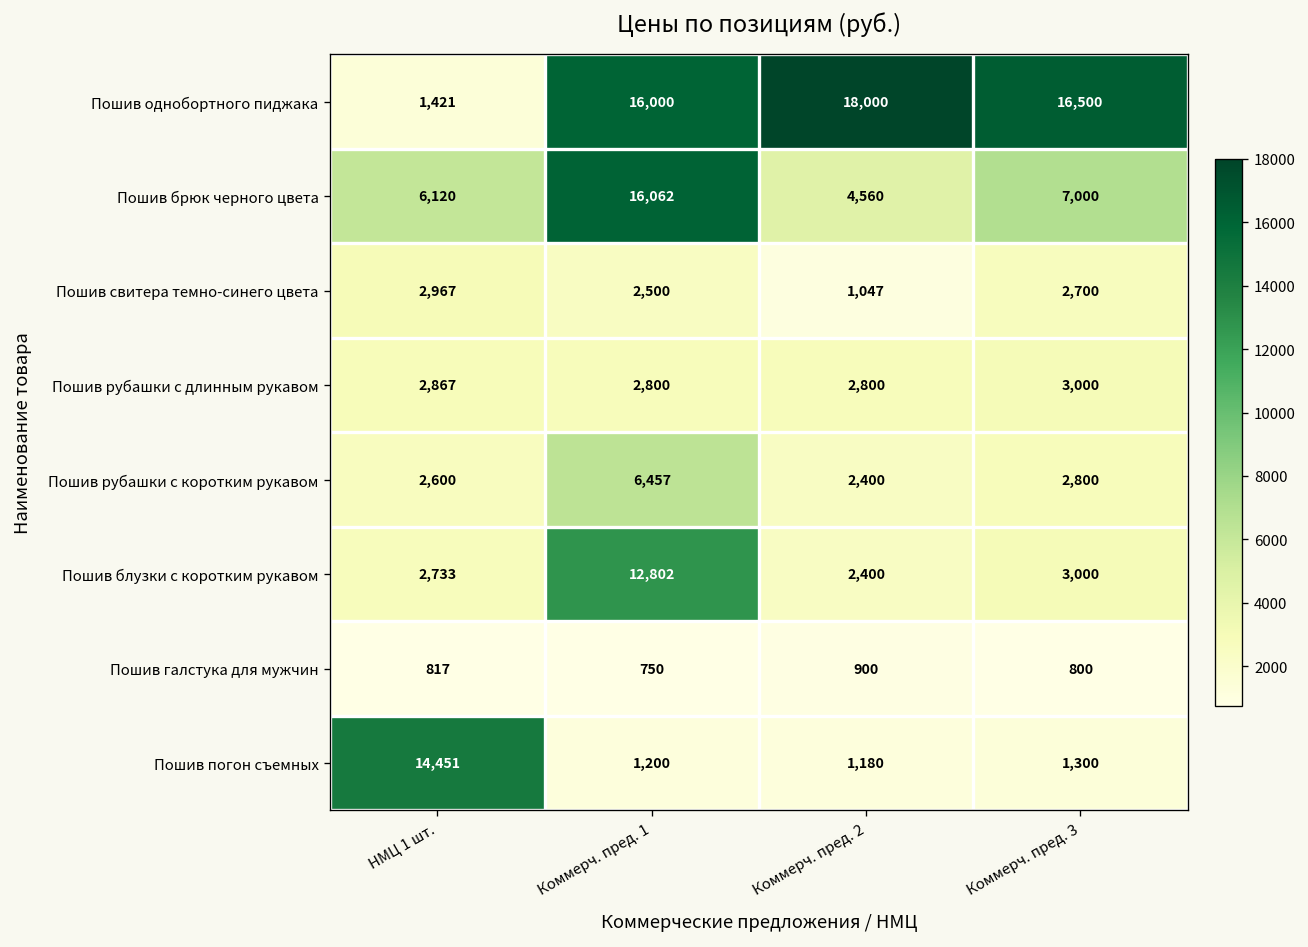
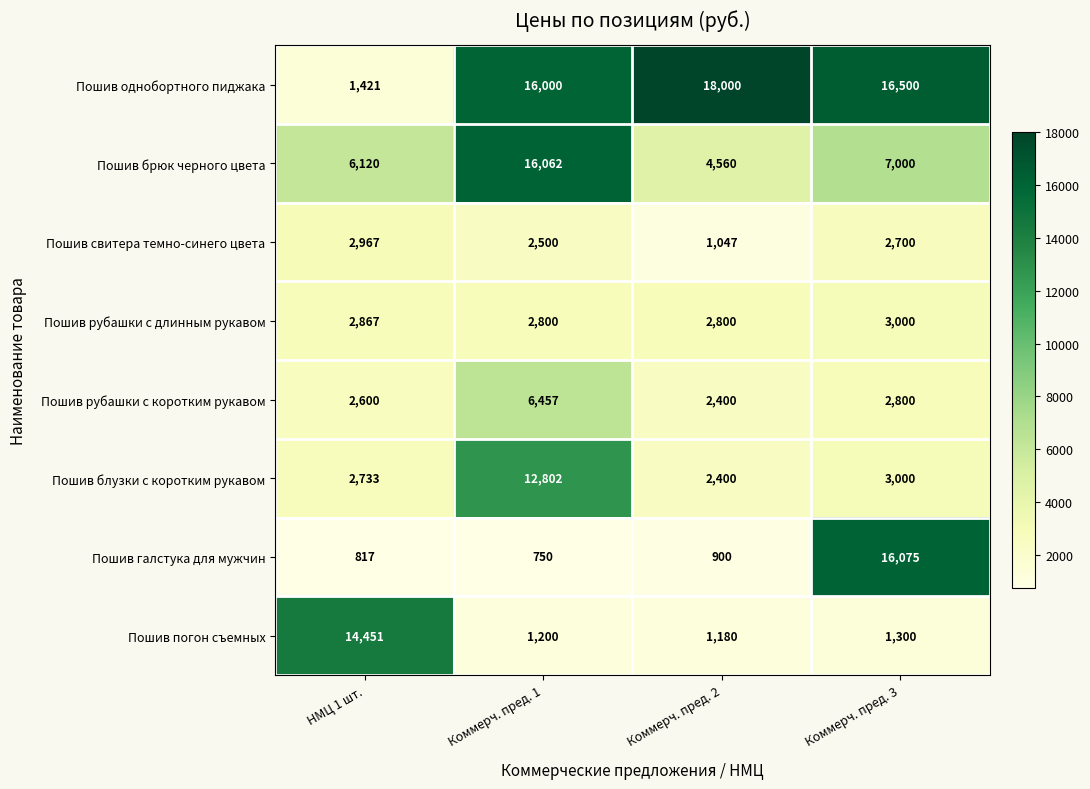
  {
    "Пошив однобортного пиджака": {
      "НМЦ 1 шт.": "1,421",
      "Коммерч. пред. 1": "16,000",
      "Коммерч. пред. 2": "18,000",
      "Коммерч. пред. 3": "16,500"
    },
    "Пошив брюк черного цвета": {
      "НМЦ 1 шт.": "6,120",
      "Коммерч. пред. 1": "16,062",
      "Коммерч. пред. 2": "4,560",
      "Коммерч. пред. 3": "7,000"
    },
    "Пошив свитера темно-синего цвета": {
      "НМЦ 1 шт.": "2,967",
      "Коммерч. пред. 1": "2,500",
      "Коммерч. пред. 2": "1,047",
      "Коммерч. пред. 3": "2,700"
    },
    "Пошив рубашки с длинным рукавом": {
      "НМЦ 1 шт.": "2,867",
      "Коммерч. пред. 1": "2,800",
      "Коммерч. пред. 2": "2,800",
      "Коммерч. пред. 3": "3,000"
    },
    "Пошив рубашки с коротким рукавом": {
      "НМЦ 1 шт.": "2,600",
      "Коммерч. пред. 1": "6,457",
      "Коммерч. пред. 2": "2,400",
      "Коммерч. пред. 3": "2,800"
    },
    "Пошив блузки с коротким рукавом": {
      "НМЦ 1 шт.": "2,733",
      "Коммерч. пред. 1": "12,802",
      "Коммерч. пред. 2": "2,400",
      "Коммерч. пред. 3": "3,000"
    },
    "Пошив галстука для мужчин": {
      "НМЦ 1 шт.": "817",
      "Коммерч. пред. 1": "750",
      "Коммерч. пред. 2": "900",
-     "Коммерч. пред. 3": "800"
+     "Коммерч. пред. 3": "16,075"
    },
    "Пошив погон съемных": {
      "НМЦ 1 шт.": "14,451",
      "Коммерч. пред. 1": "1,200",
      "Коммерч. пред. 2": "1,180",
      "Коммерч. пред. 3": "1,300"
    }
  }
